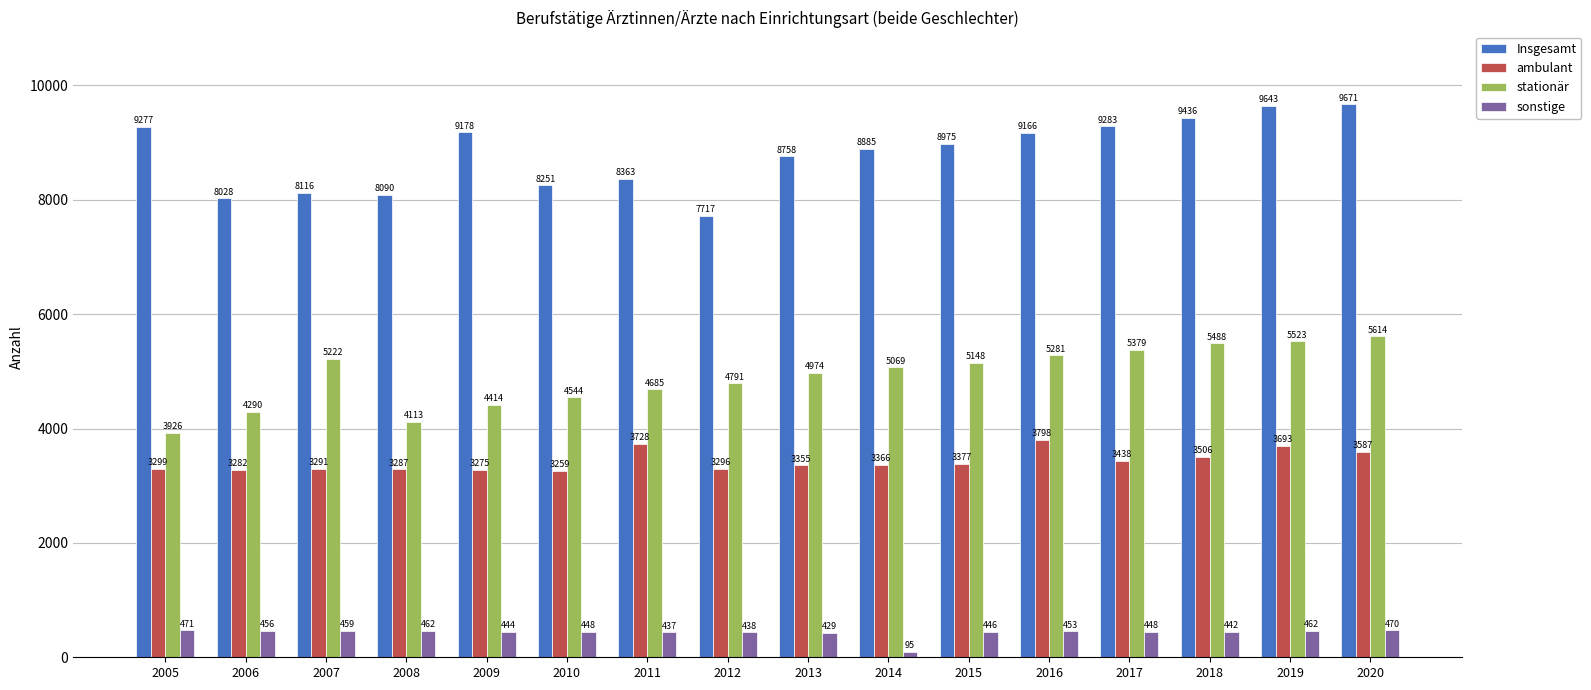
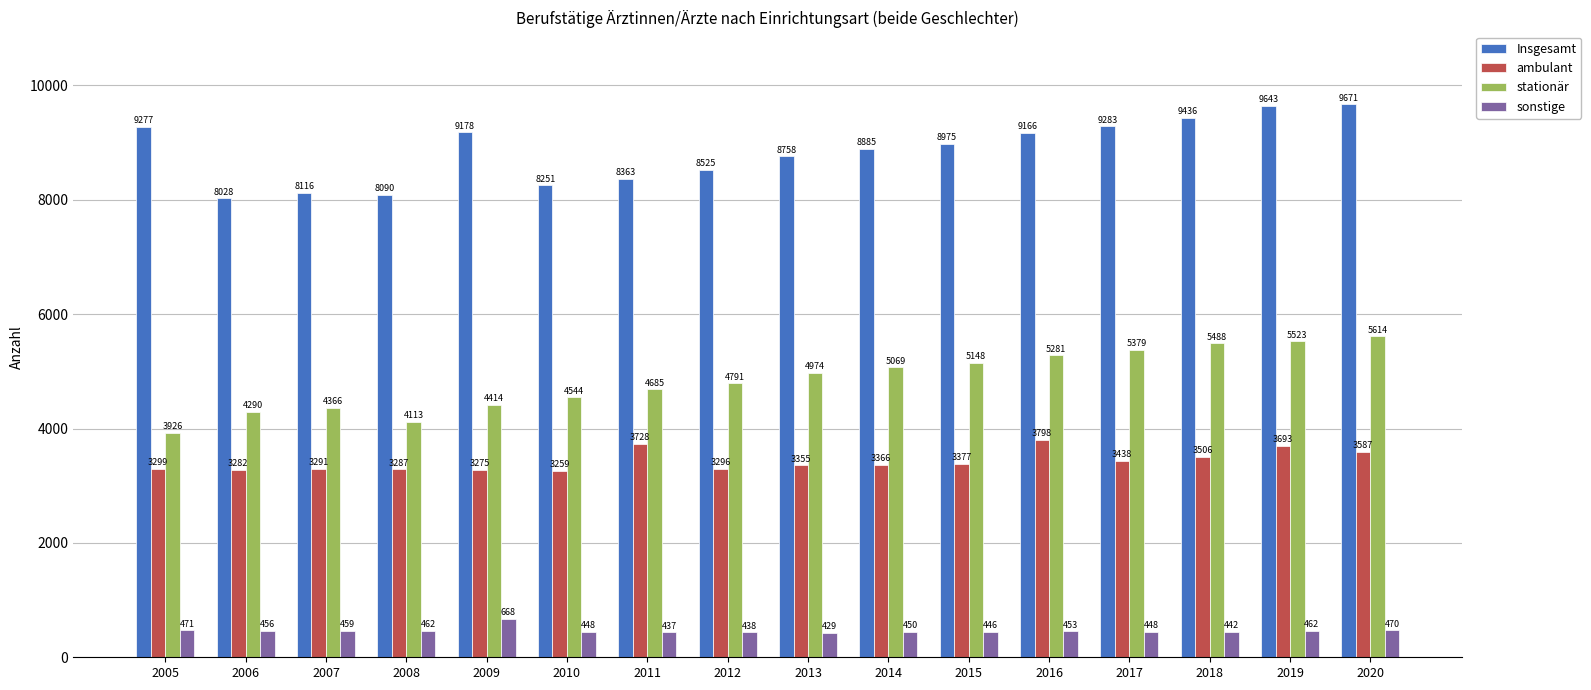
  {
    "Insgesamt": {
      "2005": 9277,
      "2006": 8028,
      "2007": 8116,
      "2008": 8090,
      "2009": 9178,
      "2010": 8251,
      "2011": 8363,
-     "2012": 7717,
+     "2012": 8525,
      "2013": 8758,
      "2014": 8885,
      "2015": 8975,
      "2016": 9166,
      "2017": 9283,
      "2018": 9436,
      "2019": 9643,
      "2020": 9671
    },
    "ambulant": {
      "2005": 3299,
      "2006": 3282,
      "2007": 3291,
      "2008": 3287,
      "2009": 3275,
      "2010": 3259,
      "2011": 3728,
      "2012": 3296,
      "2013": 3355,
      "2014": 3366,
      "2015": 3377,
      "2016": 3798,
      "2017": 3438,
      "2018": 3506,
      "2019": 3693,
      "2020": 3587
    },
    "stationär": {
      "2005": 3926,
      "2006": 4290,
-     "2007": 5222,
+     "2007": 4366,
      "2008": 4113,
      "2009": 4414,
      "2010": 4544,
      "2011": 4685,
      "2012": 4791,
      "2013": 4974,
      "2014": 5069,
      "2015": 5148,
      "2016": 5281,
      "2017": 5379,
      "2018": 5488,
      "2019": 5523,
      "2020": 5614
    },
    "sonstige": {
      "2005": 471,
      "2006": 456,
      "2007": 459,
      "2008": 462,
-     "2009": 444,
+     "2009": 668,
      "2010": 448,
      "2011": 437,
      "2012": 438,
      "2013": 429,
-     "2014": 95,
+     "2014": 450,
      "2015": 446,
      "2016": 453,
      "2017": 448,
      "2018": 442,
      "2019": 462,
      "2020": 470
    }
  }
